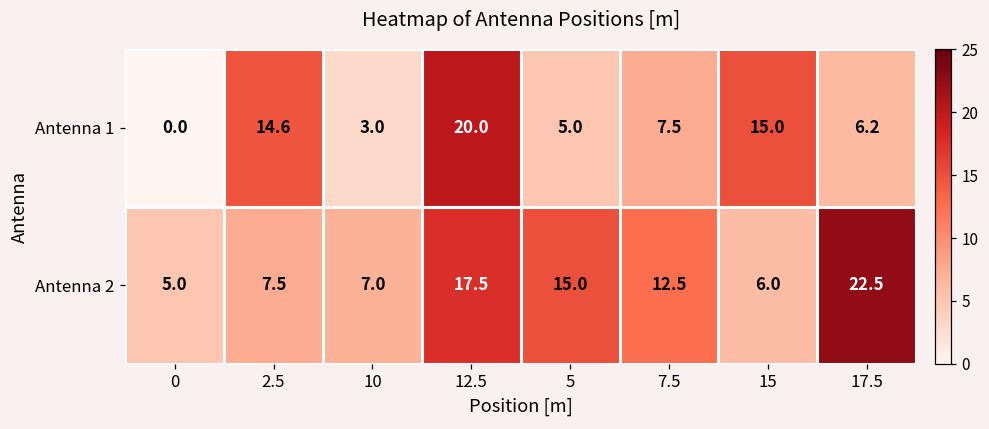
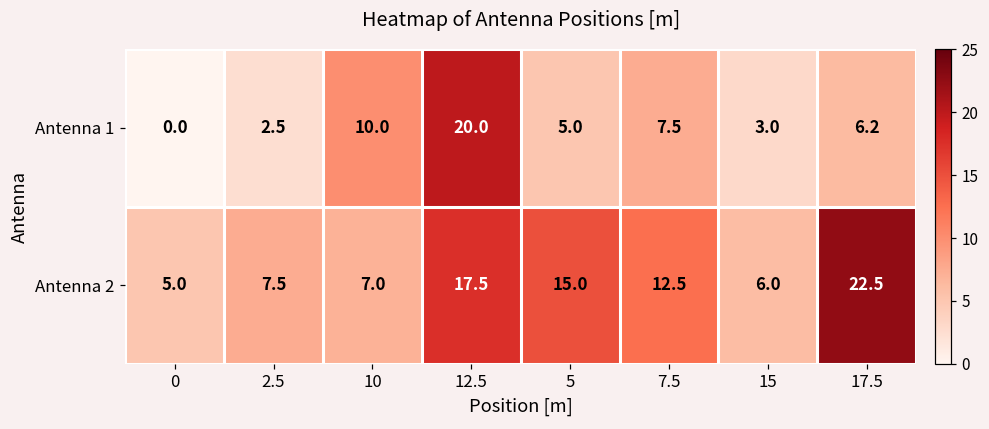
  {
    "Antenna 1": {
      "0": 0.0,
-     "2.5": 14.6,
-     "10": 3.0,
+     "2.5": 2.5,
+     "10": 10.0,
      "12.5": 20.0,
      "5": 5.0,
      "7.5": 7.5,
-     "15": 15.0,
+     "15": 3.0,
      "17.5": 6.2
    },
    "Antenna 2": {
      "0": 5.0,
      "2.5": 7.5,
      "10": 7.0,
      "12.5": 17.5,
      "5": 15.0,
      "7.5": 12.5,
      "15": 6.0,
      "17.5": 22.5
    }
  }
